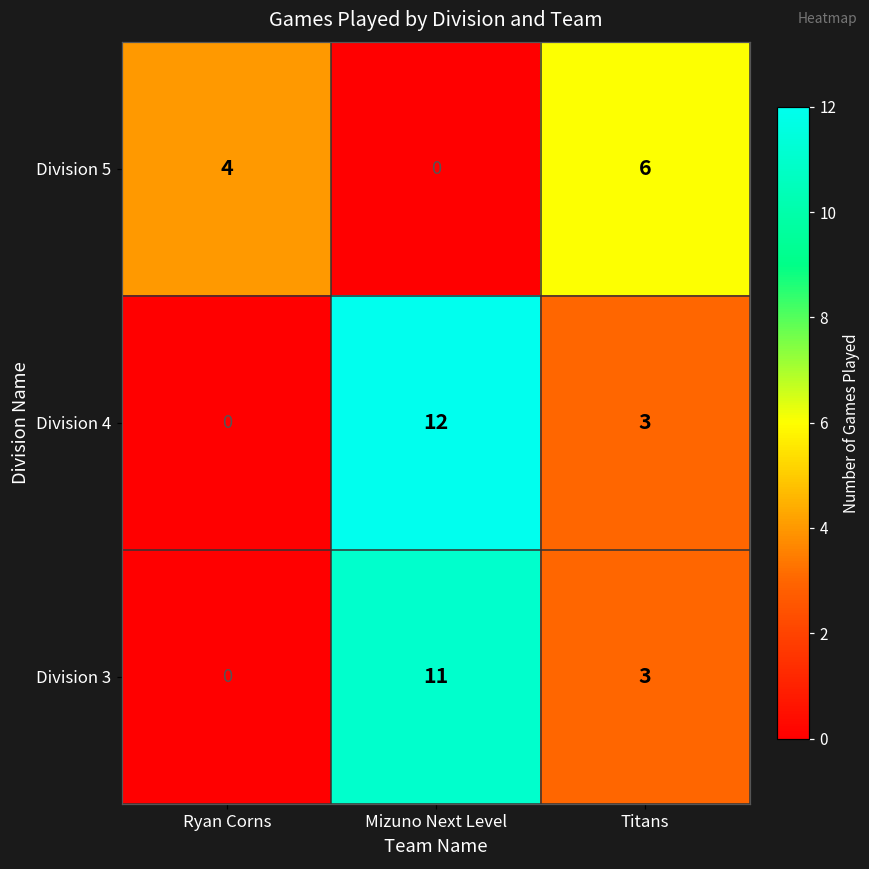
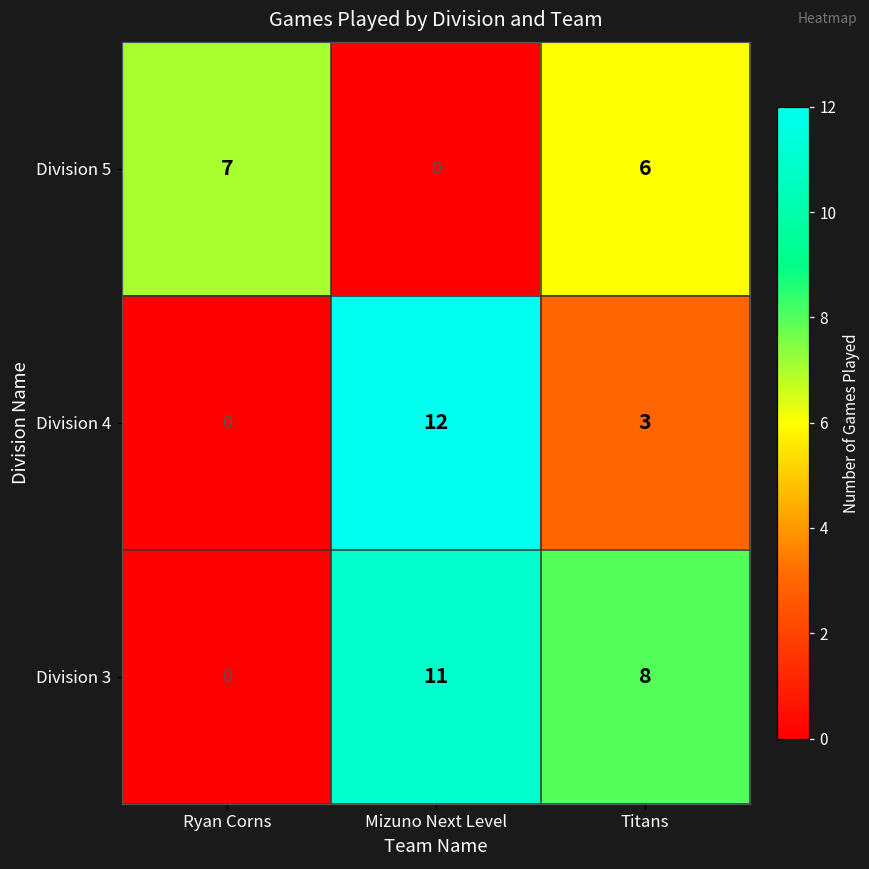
  {
    "Division 5": {
-     "Ryan Corns": 4,
+     "Ryan Corns": 7,
      "Mizuno Next Level": 0,
      "Titans": 6
    },
    "Division 4": {
      "Ryan Corns": 0,
      "Mizuno Next Level": 12,
      "Titans": 3
    },
    "Division 3": {
      "Ryan Corns": 0,
      "Mizuno Next Level": 11,
-     "Titans": 3
+     "Titans": 8
    }
  }
